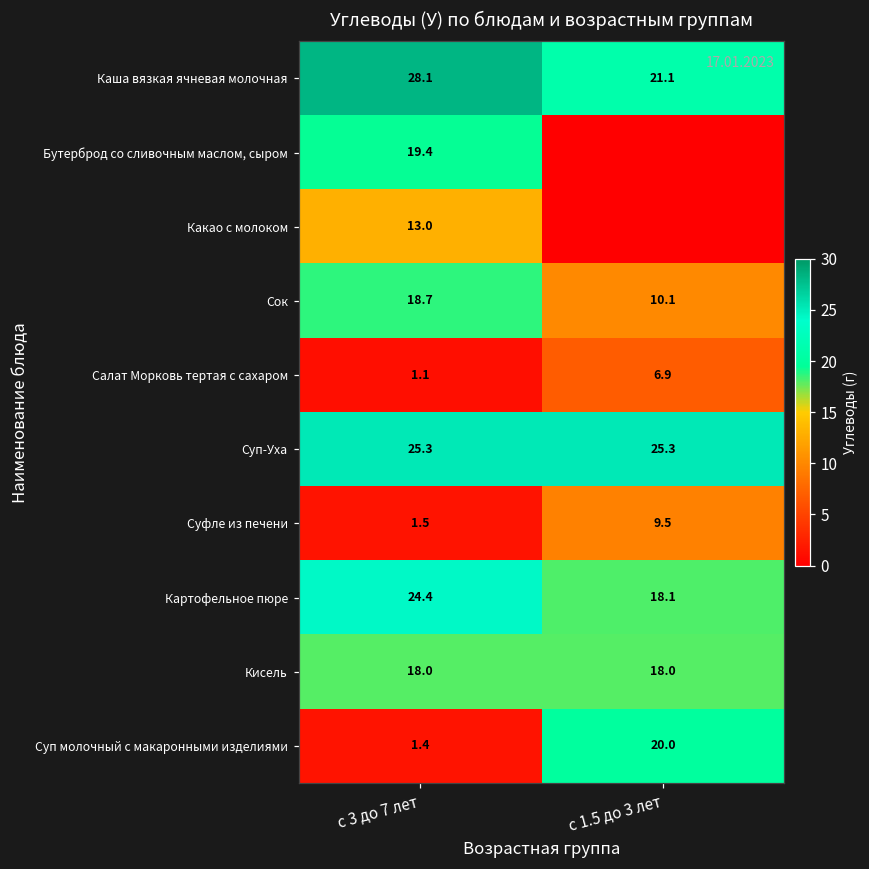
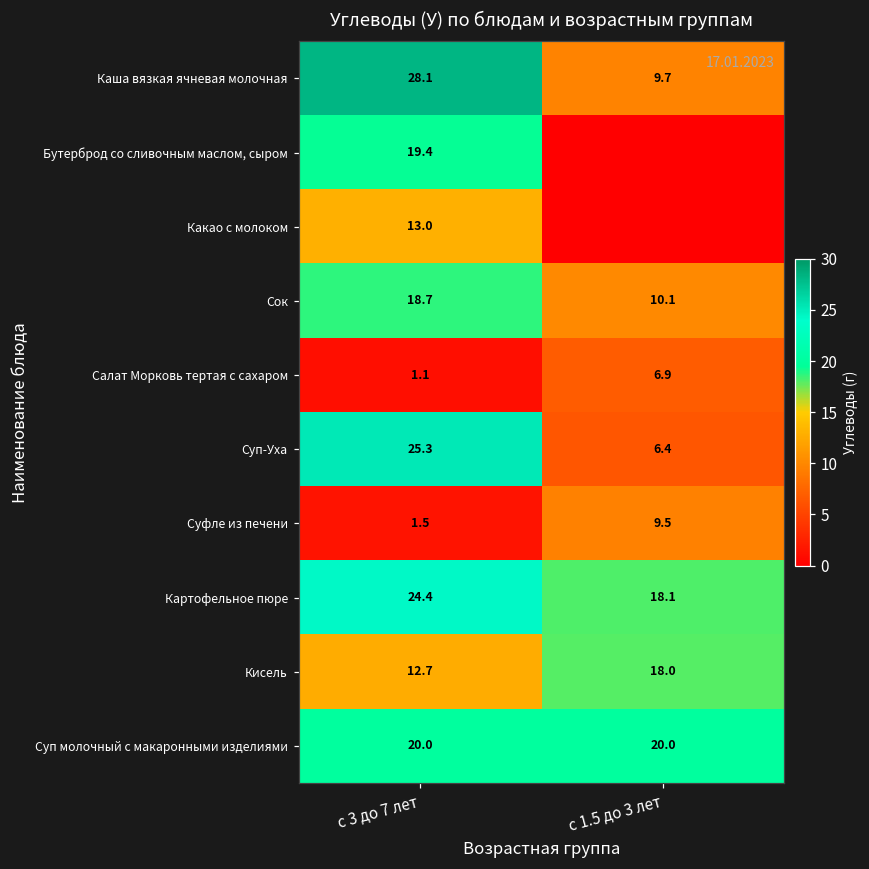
  {
    "Каша вязкая ячневая молочная": {
      "с 3 до 7 лет": 28.1,
-     "с 1.5 до 3 лет": 21.1
+     "с 1.5 до 3 лет": 9.7
    },
    "Бутерброд со сливочным маслом, сыром": {
      "с 3 до 7 лет": 19.4
    },
    "Какао с молоком": {
      "с 3 до 7 лет": 13.0
    },
    "Сок": {
      "с 3 до 7 лет": 18.7,
      "с 1.5 до 3 лет": 10.1
    },
    "Салат Морковь тертая с сахаром": {
      "с 3 до 7 лет": 1.1,
      "с 1.5 до 3 лет": 6.9
    },
    "Суп-Уха": {
      "с 3 до 7 лет": 25.3,
-     "с 1.5 до 3 лет": 25.3
+     "с 1.5 до 3 лет": 6.4
    },
    "Суфле из печени": {
      "с 3 до 7 лет": 1.5,
      "с 1.5 до 3 лет": 9.5
    },
    "Картофельное пюре": {
      "с 3 до 7 лет": 24.4,
      "с 1.5 до 3 лет": 18.1
    },
    "Кисель": {
-     "с 3 до 7 лет": 18.0,
+     "с 3 до 7 лет": 12.7,
      "с 1.5 до 3 лет": 18.0
    },
    "Суп молочный с макаронными изделиями": {
-     "с 3 до 7 лет": 1.4,
+     "с 3 до 7 лет": 20.0,
      "с 1.5 до 3 лет": 20.0
    }
  }
